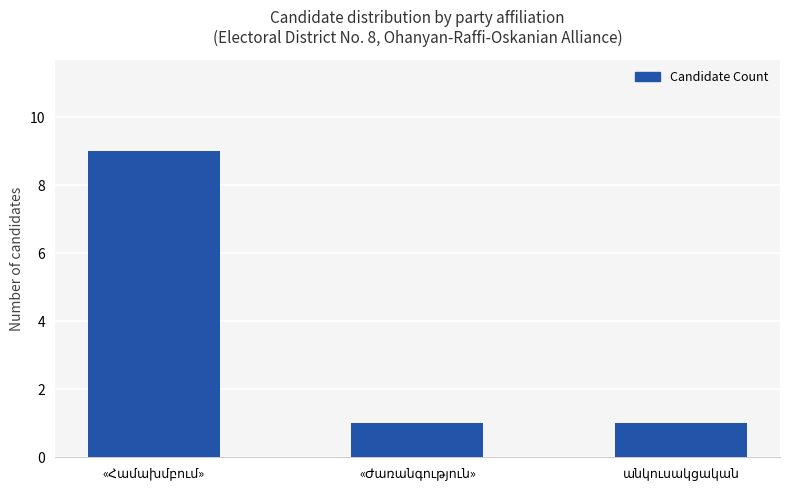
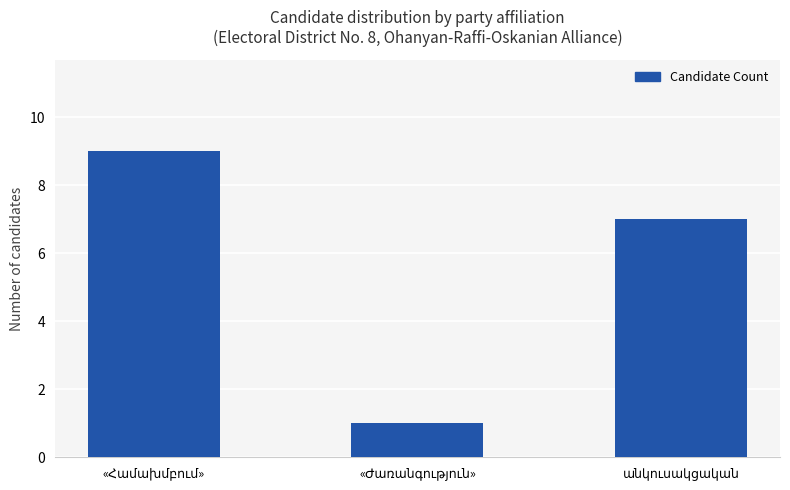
  {
    "«Համախմբում»": 9,
    "«Ժառանգություն»": 1,
-   "անկուսակցական": 1
+   "անկուսակցական": 7
  }
